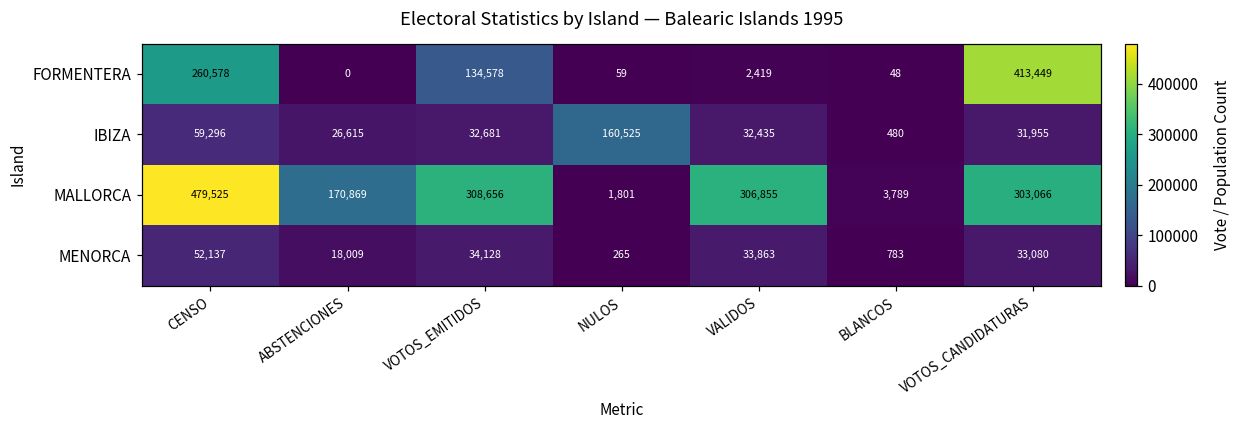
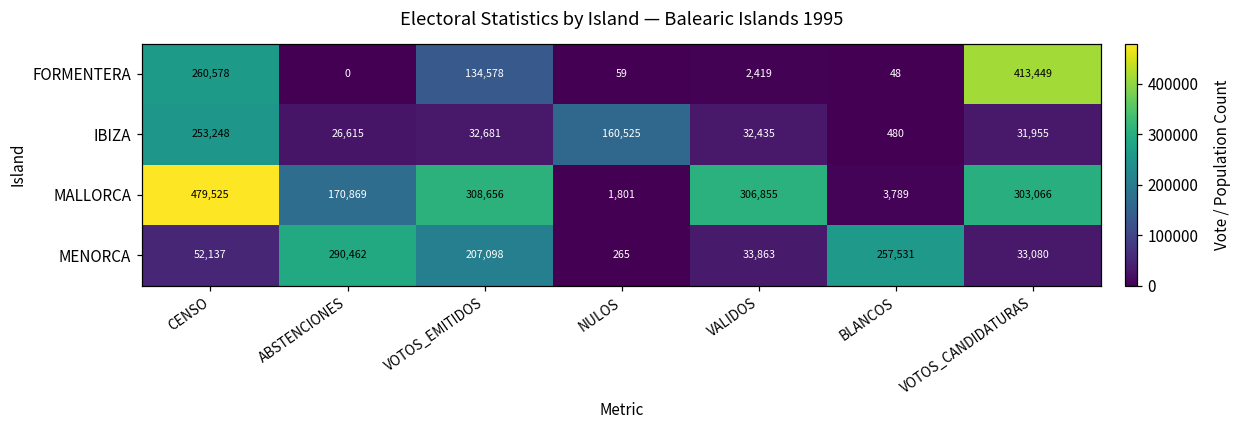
  {
    "FORMENTERA": {
      "CENSO": "260,578",
      "ABSTENCIONES": "0",
      "VOTOS_EMITIDOS": "134,578",
      "NULOS": "59",
      "VALIDOS": "2,419",
      "BLANCOS": "48",
      "VOTOS_CANDIDATURAS": "413,449"
    },
    "IBIZA": {
-     "CENSO": "59,296",
+     "CENSO": "253,248",
      "ABSTENCIONES": "26,615",
      "VOTOS_EMITIDOS": "32,681",
      "NULOS": "160,525",
      "VALIDOS": "32,435",
      "BLANCOS": "480",
      "VOTOS_CANDIDATURAS": "31,955"
    },
    "MALLORCA": {
      "CENSO": "479,525",
      "ABSTENCIONES": "170,869",
      "VOTOS_EMITIDOS": "308,656",
      "NULOS": "1,801",
      "VALIDOS": "306,855",
      "BLANCOS": "3,789",
      "VOTOS_CANDIDATURAS": "303,066"
    },
    "MENORCA": {
      "CENSO": "52,137",
-     "ABSTENCIONES": "18,009",
-     "VOTOS_EMITIDOS": "34,128",
+     "ABSTENCIONES": "290,462",
+     "VOTOS_EMITIDOS": "207,098",
      "NULOS": "265",
      "VALIDOS": "33,863",
-     "BLANCOS": "783",
+     "BLANCOS": "257,531",
      "VOTOS_CANDIDATURAS": "33,080"
    }
  }
